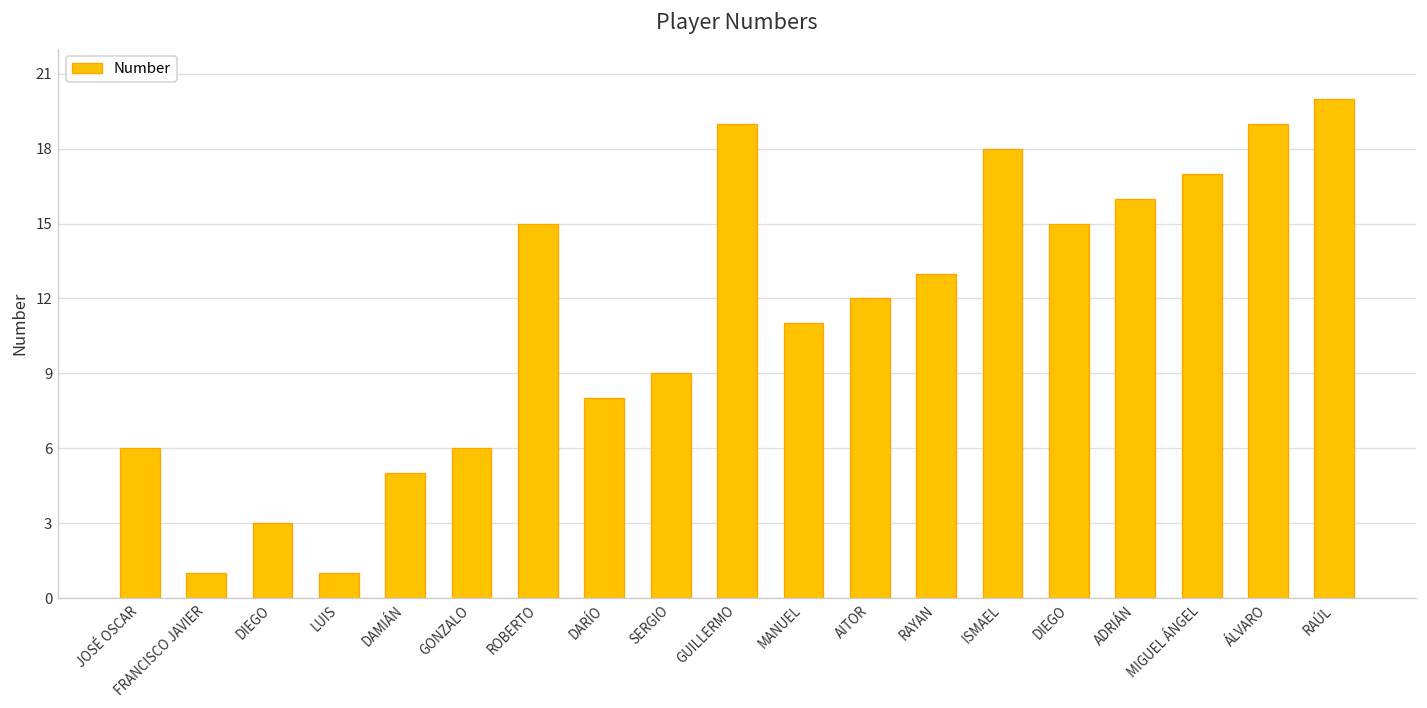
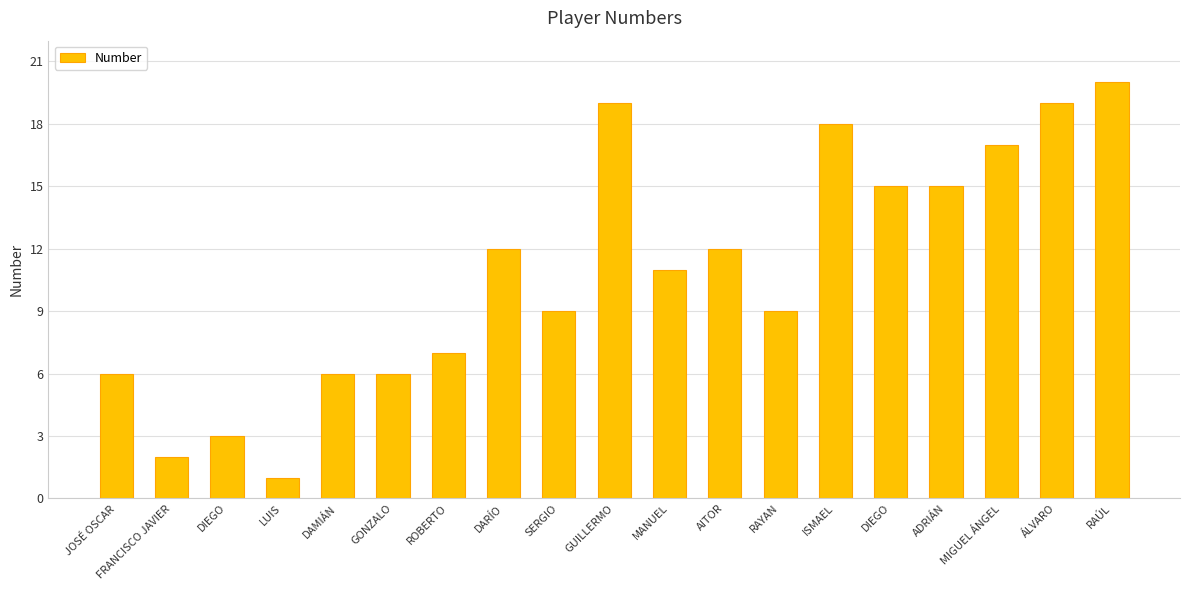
  {
    "JOSÉ OSCAR": 6,
-   "FRANCISCO JAVIER": 1,
+   "FRANCISCO JAVIER": 2,
    "LUIS": 1,
-   "DAMIÁN": 5,
+   "DAMIÁN": 6,
    "GONZALO": 6,
-   "ROBERTO": 15,
-   "DARÍO": 8,
+   "ROBERTO": 7,
+   "DARÍO": 12,
    "SERGIO": 9,
    "GUILLERMO": 19,
    "MANUEL": 11,
    "AITOR": 12,
-   "RAYAN": 13,
+   "RAYAN": 9,
    "ISMAEL": 18,
-   "ADRIÁN": 16,
+   "ADRIÁN": 15,
    "MIGUEL ÁNGEL": 17,
    "ÁLVARO": 19,
    "RAÚL": 20
  }
